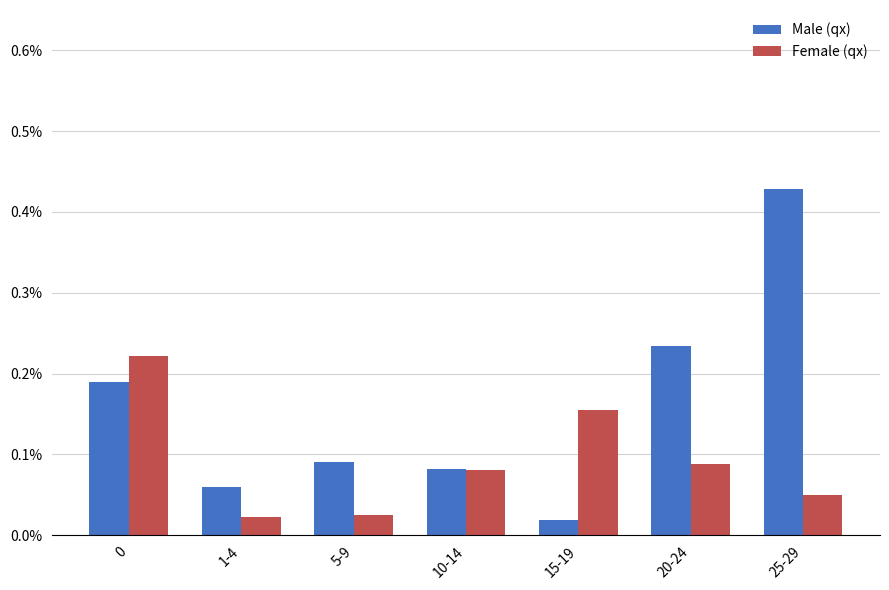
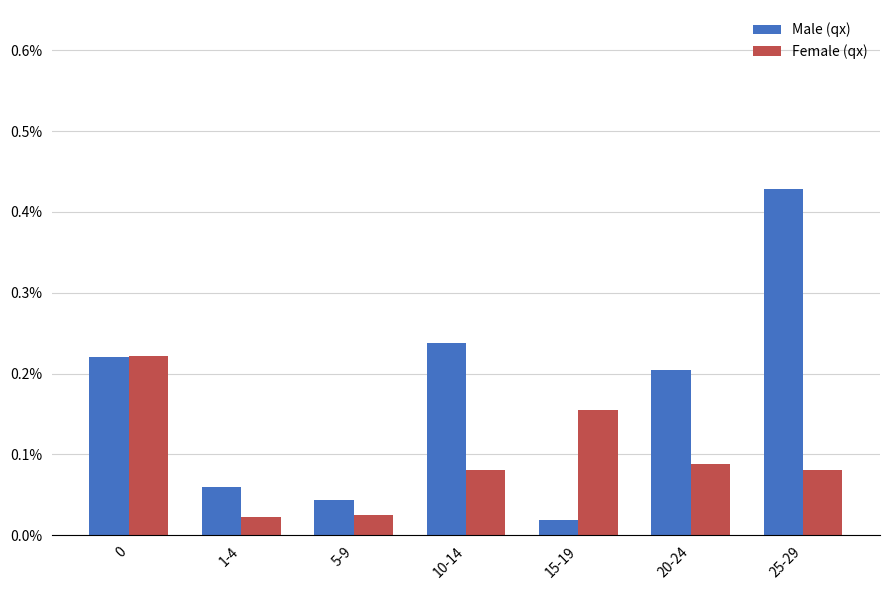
  {
    "Male (qx)": {
-     "0": "0.19%",
+     "0": "0.22%",
      "1-4": "0.06%",
-     "5-9": "0.09%",
-     "10-14": "0.08%",
+     "5-9": "0.04%",
+     "10-14": "0.24%",
      "15-19": "0.02%",
-     "20-24": "0.23%",
+     "20-24": "0.20%",
      "25-29": "0.43%"
    },
    "Female (qx)": {
      "0": "0.22%",
      "1-4": "0.02%",
      "5-9": "0.03%",
      "10-14": "0.08%",
      "15-19": "0.16%",
      "20-24": "0.09%",
-     "25-29": "0.05%"
+     "25-29": "0.08%"
    }
  }
